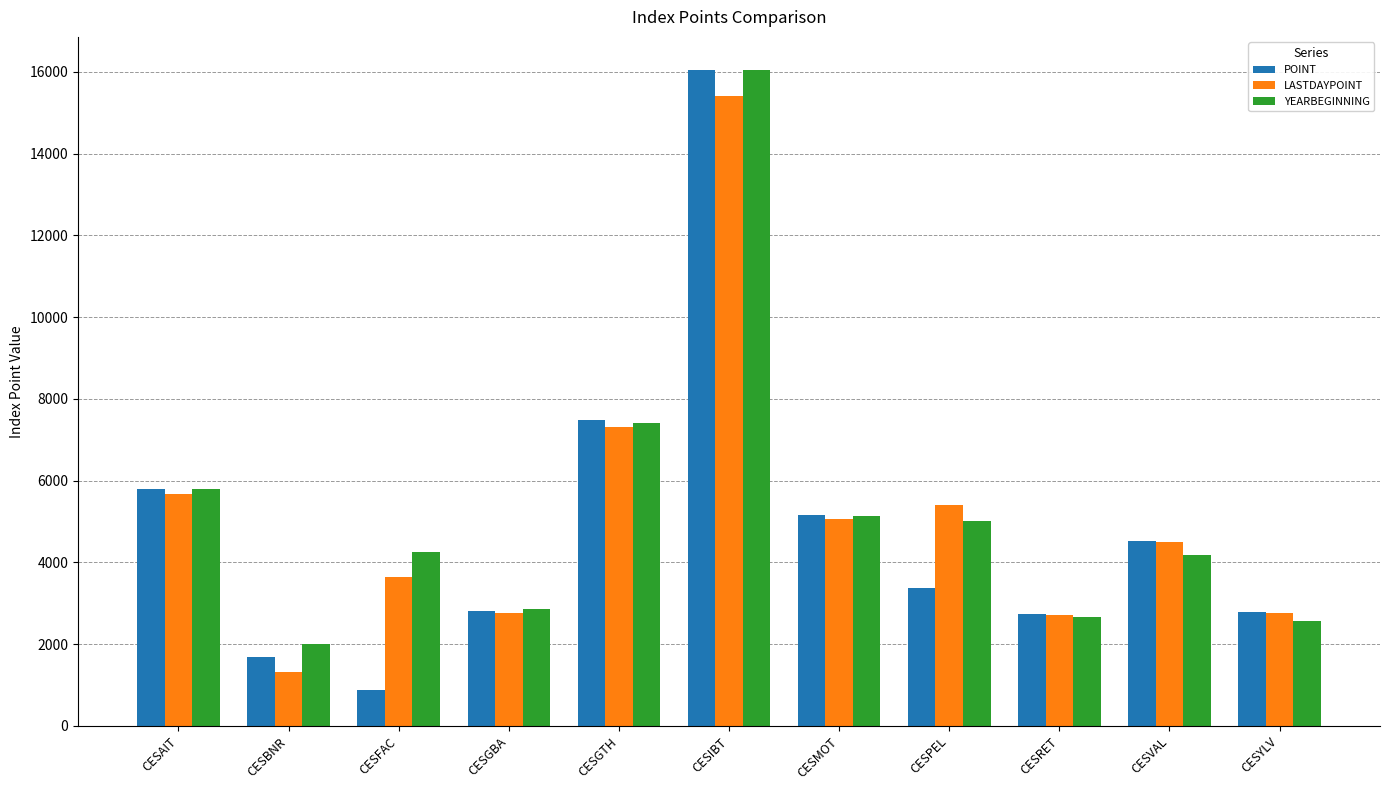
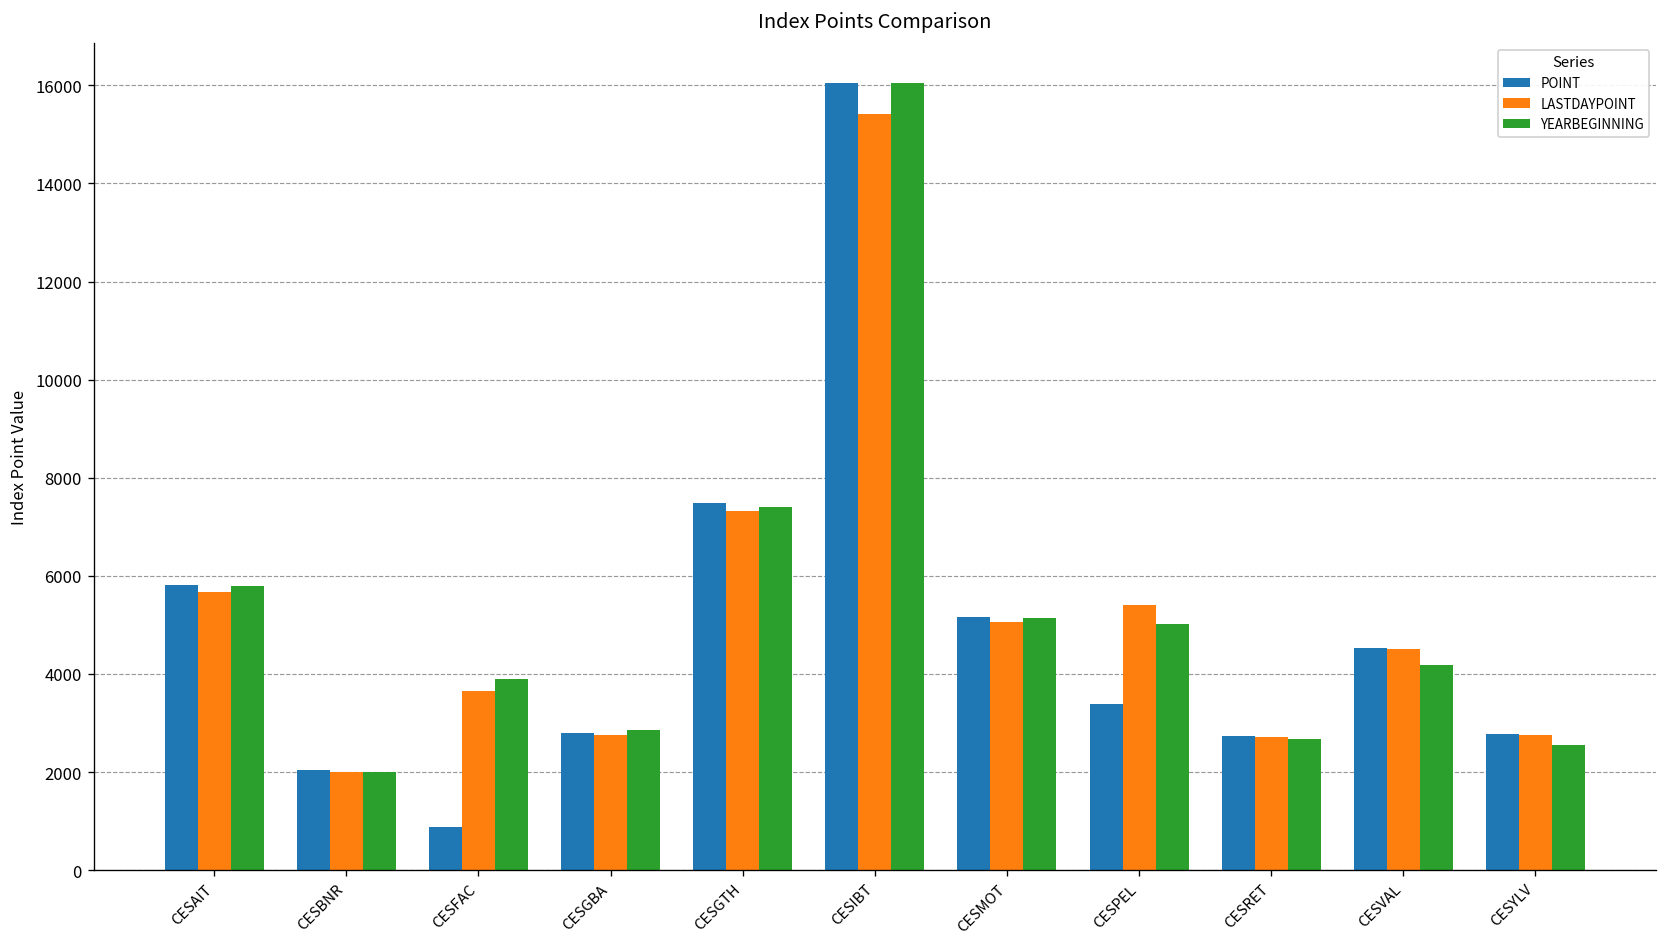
  {
    "POINT": {
      "CESAIT": 5800,
-     "CESBNR": 1700,
+     "CESBNR": 2000,
      "CESFAC": 900,
      "CESGBA": 2800,
      "CESGTH": 7500,
      "CESIBT": 16000,
      "CESMOT": 5200,
      "CESPEL": 3400,
      "CESRET": 2700,
      "CESVAL": 4500,
      "CESYLV": 2800
    },
    "LASTDAYPOINT": {
      "CESAIT": 5700,
-     "CESBNR": 1300,
+     "CESBNR": 2000,
      "CESFAC": 3700,
      "CESGBA": 2800,
      "CESGTH": 7300,
      "CESIBT": 15400,
      "CESMOT": 5100,
      "CESPEL": 5400,
      "CESRET": 2700,
      "CESVAL": 4500,
      "CESYLV": 2800
    },
    "YEARBEGINNING": {
      "CESAIT": 5800,
      "CESBNR": 2000,
-     "CESFAC": 4200,
+     "CESFAC": 3900,
      "CESGBA": 2900,
      "CESGTH": 7400,
      "CESIBT": 16100,
      "CESMOT": 5100,
      "CESPEL": 5000,
      "CESRET": 2700,
      "CESVAL": 4200,
      "CESYLV": 2600
    }
  }
